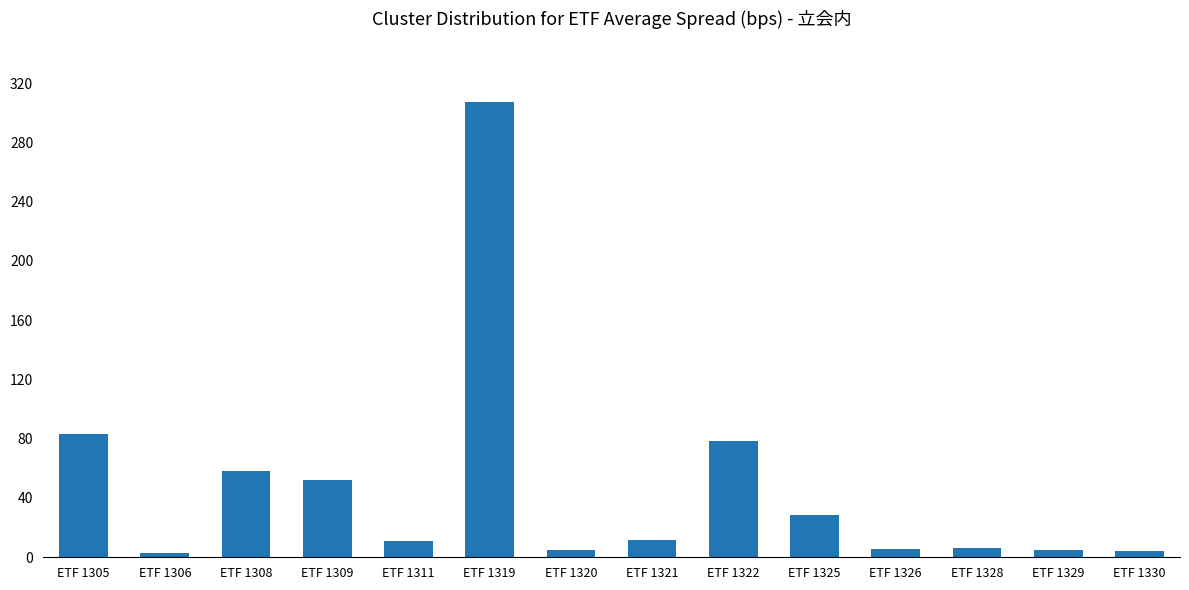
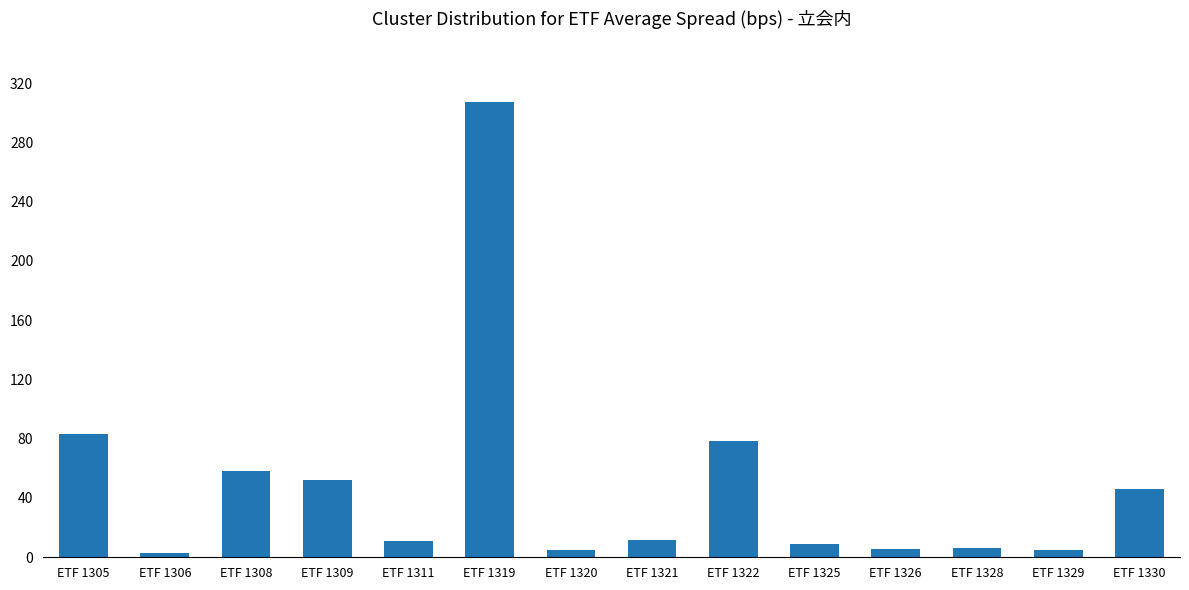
  {
    "ETF 1305": 83,
    "ETF 1306": 3,
    "ETF 1308": 58,
    "ETF 1309": 52,
    "ETF 1311": 11,
    "ETF 1319": 307,
    "ETF 1320": 5,
    "ETF 1321": 12,
    "ETF 1322": 78,
-   "ETF 1325": 28,
+   "ETF 1325": 9,
    "ETF 1326": 6,
    "ETF 1328": 6,
    "ETF 1329": 5,
-   "ETF 1330": 4
+   "ETF 1330": 46
  }
